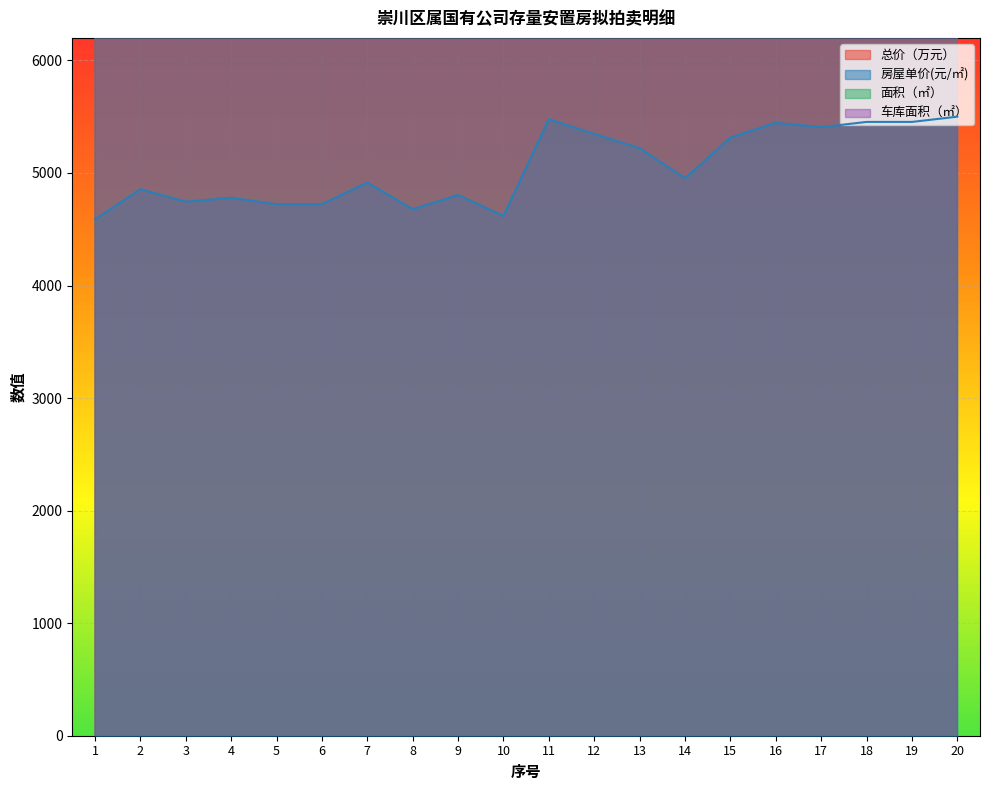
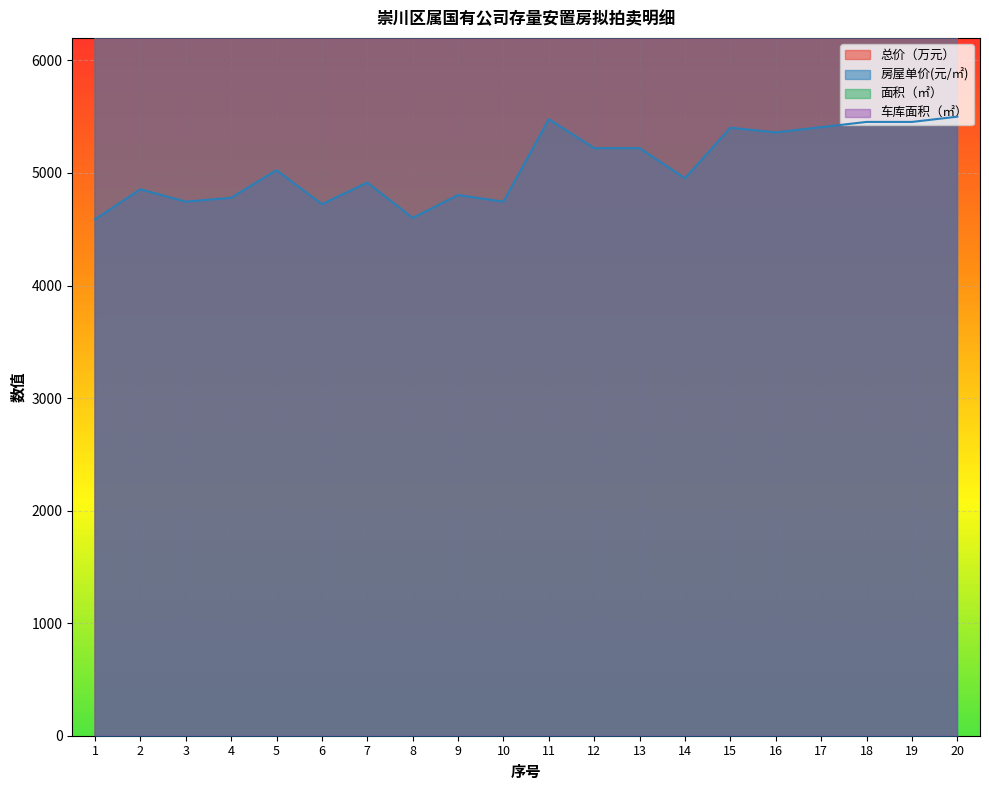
  {
    "房屋单价(元/㎡)": {
      "1": 4590,
      "2": 4850,
      "3": 4740,
      "4": 4780,
-     "5": 4720,
+     "5": 5020,
      "6": 4720,
      "7": 4910,
-     "8": 4680,
+     "8": 4600,
      "9": 4800,
-     "10": 4620,
+     "10": 4740,
      "11": 5480,
-     "12": 5350,
+     "12": 5220,
      "13": 5220,
      "14": 4950,
-     "15": 5310,
-     "16": 5450,
+     "15": 5400,
+     "16": 5360,
      "17": 5410
    }
  }
